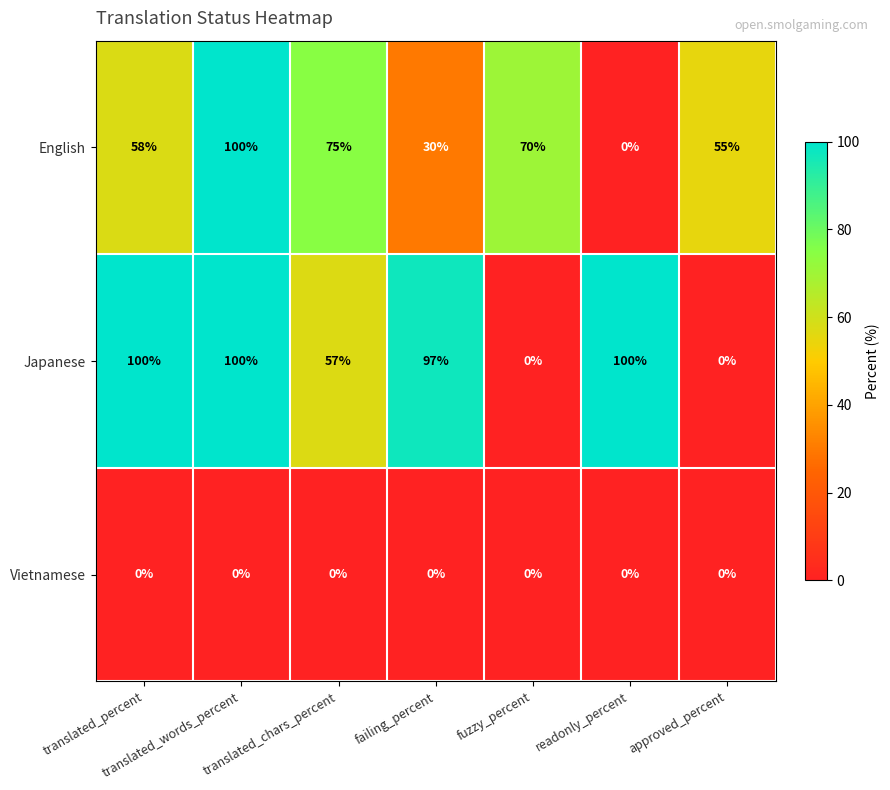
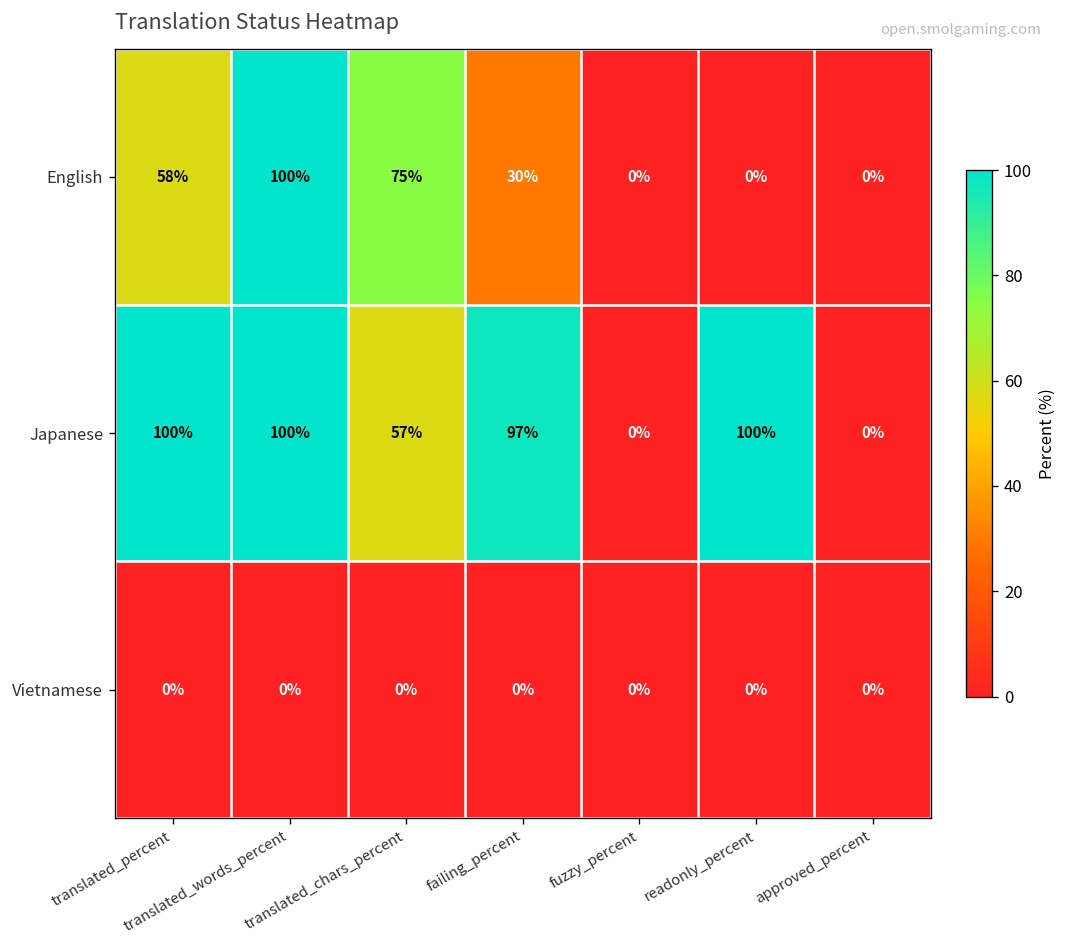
  {
    "English": {
      "translated_percent": "58%",
      "translated_words_percent": "100%",
      "translated_chars_percent": "75%",
      "failing_percent": "30%",
-     "fuzzy_percent": "70%",
+     "fuzzy_percent": "0%",
      "readonly_percent": "0%",
-     "approved_percent": "55%"
+     "approved_percent": "0%"
    },
    "Japanese": {
      "translated_percent": "100%",
      "translated_words_percent": "100%",
      "translated_chars_percent": "57%",
      "failing_percent": "97%",
      "fuzzy_percent": "0%",
      "readonly_percent": "100%",
      "approved_percent": "0%"
    },
    "Vietnamese": {
      "translated_percent": "0%",
      "translated_words_percent": "0%",
      "translated_chars_percent": "0%",
      "failing_percent": "0%",
      "fuzzy_percent": "0%",
      "readonly_percent": "0%",
      "approved_percent": "0%"
    }
  }
